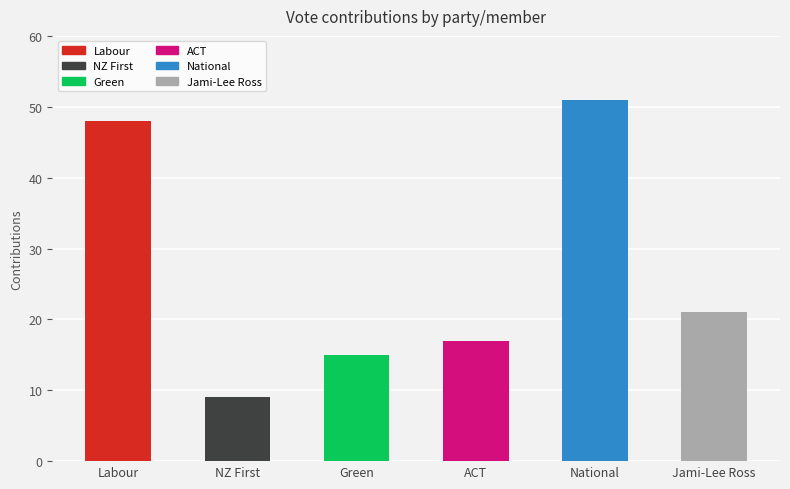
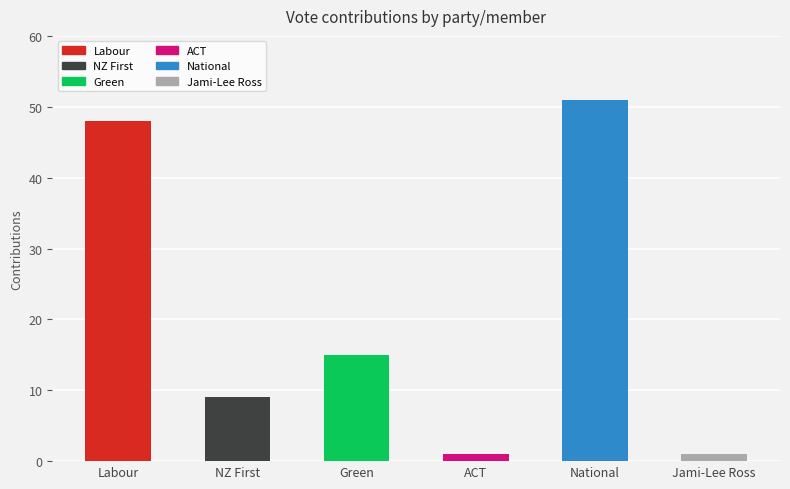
  {
    "Labour": 48,
    "NZ First": 9,
    "Green": 15,
-   "ACT": 17,
+   "ACT": 1,
    "National": 51,
-   "Jami-Lee Ross": 21
+   "Jami-Lee Ross": 1
  }
